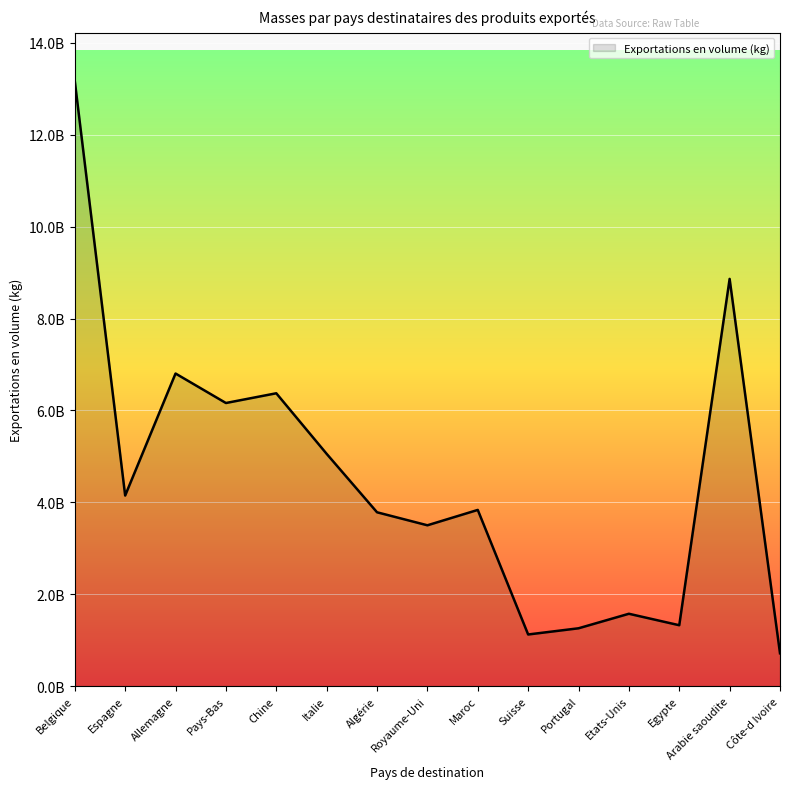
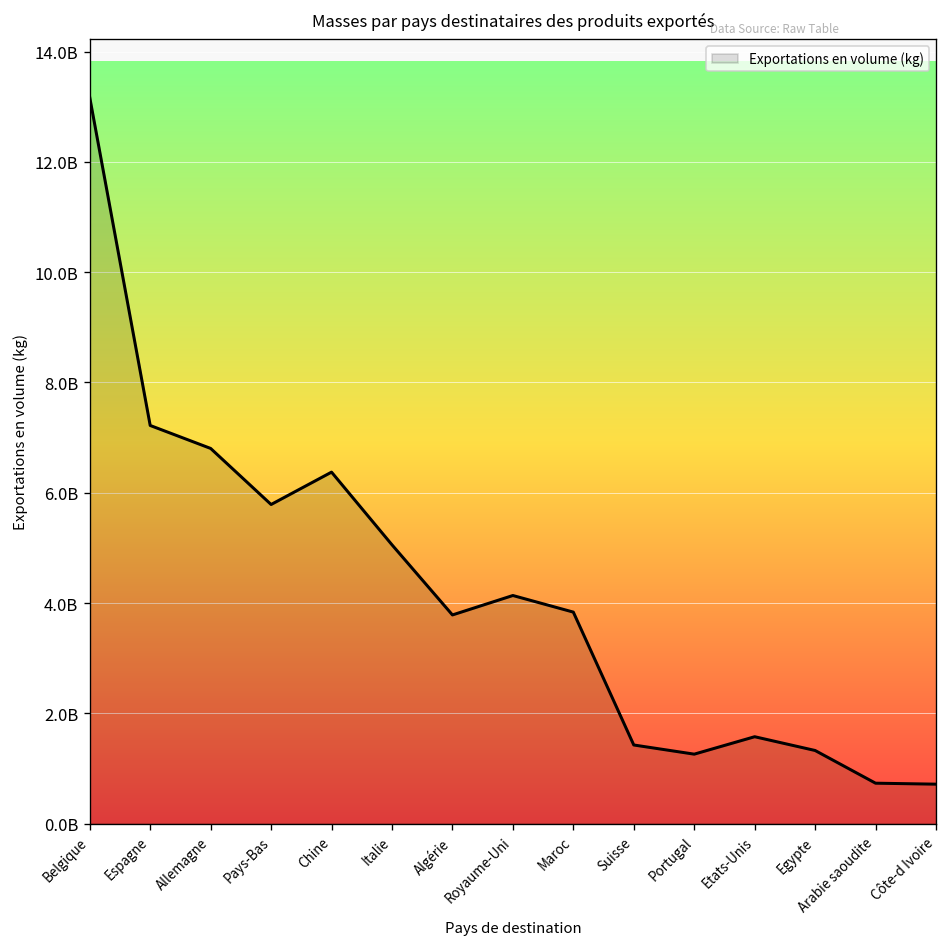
  {
    "Belgique": 13200000000,
-   "Espagne": 4100000000,
+   "Espagne": 7200000000,
    "Allemagne": 6800000000,
-   "Pays-Bas": 6200000000,
+   "Pays-Bas": 5800000000,
    "Chine": 6400000000,
    "Italie": 5100000000,
    "Algérie": 3800000000,
-   "Royaume-Uni": 3500000000,
+   "Royaume-Uni": 4100000000,
    "Maroc": 3800000000,
-   "Suisse": 1100000000,
+   "Suisse": 1400000000,
    "Portugal": 1300000000,
    "Etats-Unis": 1600000000,
    "Egypte": 1300000000,
-   "Arabie saoudite": 8900000000,
+   "Arabie saoudite": 700000000,
    "Côte-d Ivoire": 700000000
  }
